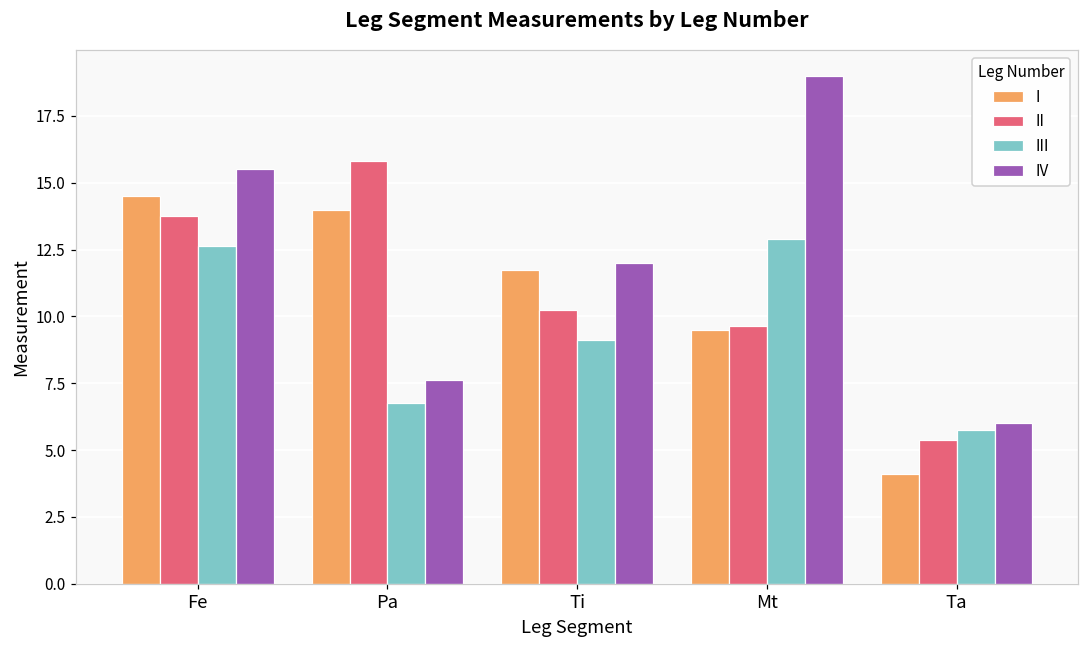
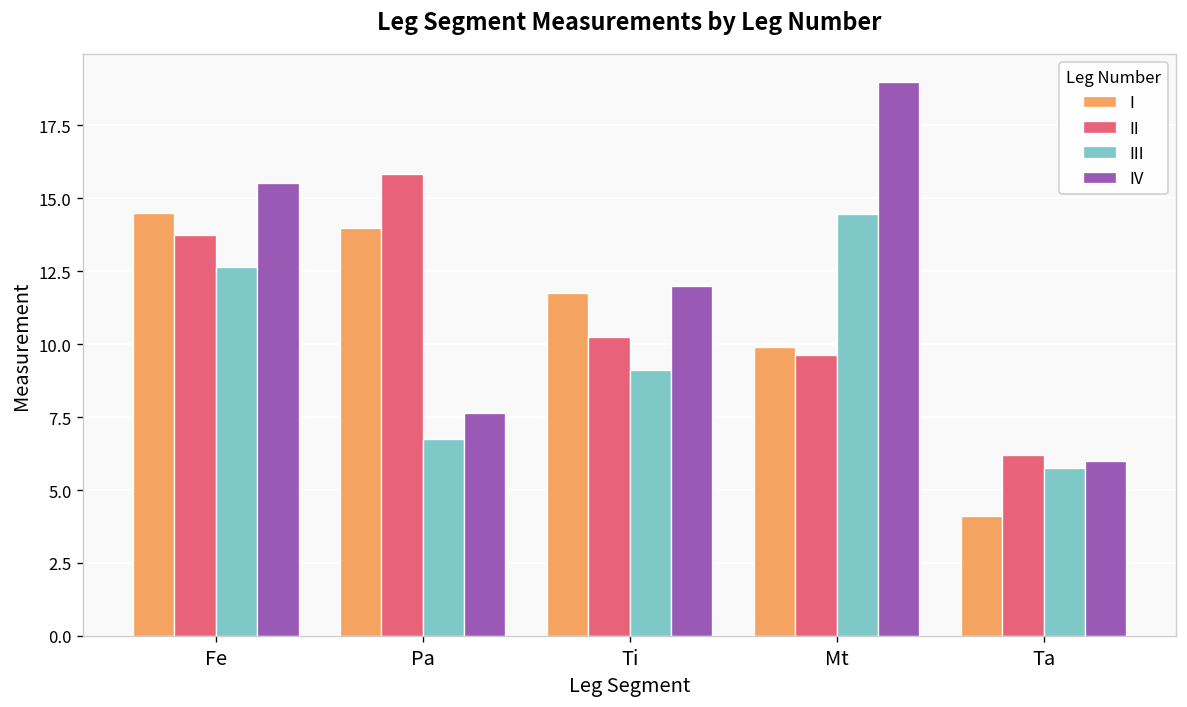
  {
    "I": {
      "Fe": 14.5,
      "Pa": 14.0,
      "Ti": 11.8,
-     "Mt": 9.5,
+     "Mt": 9.9,
      "Ta": 4.1
    },
    "II": {
      "Fe": 13.8,
      "Pa": 15.8,
      "Ti": 10.3,
      "Mt": 9.6,
-     "Ta": 5.4
+     "Ta": 6.2
    },
    "III": {
      "Fe": 12.6,
      "Pa": 6.8,
      "Ti": 9.1,
-     "Mt": 12.9,
+     "Mt": 14.5,
      "Ta": 5.8
    },
    "IV": {
      "Fe": 15.5,
      "Pa": 7.6,
      "Ti": 12.0,
      "Mt": 19.0,
      "Ta": 6.0
    }
  }
